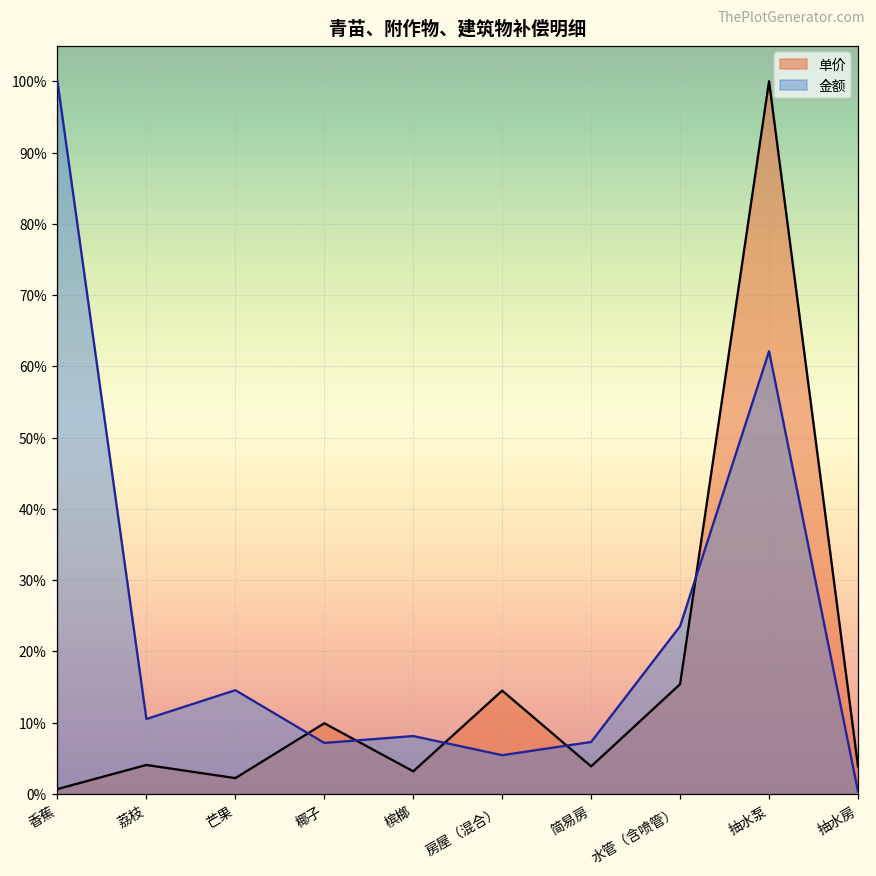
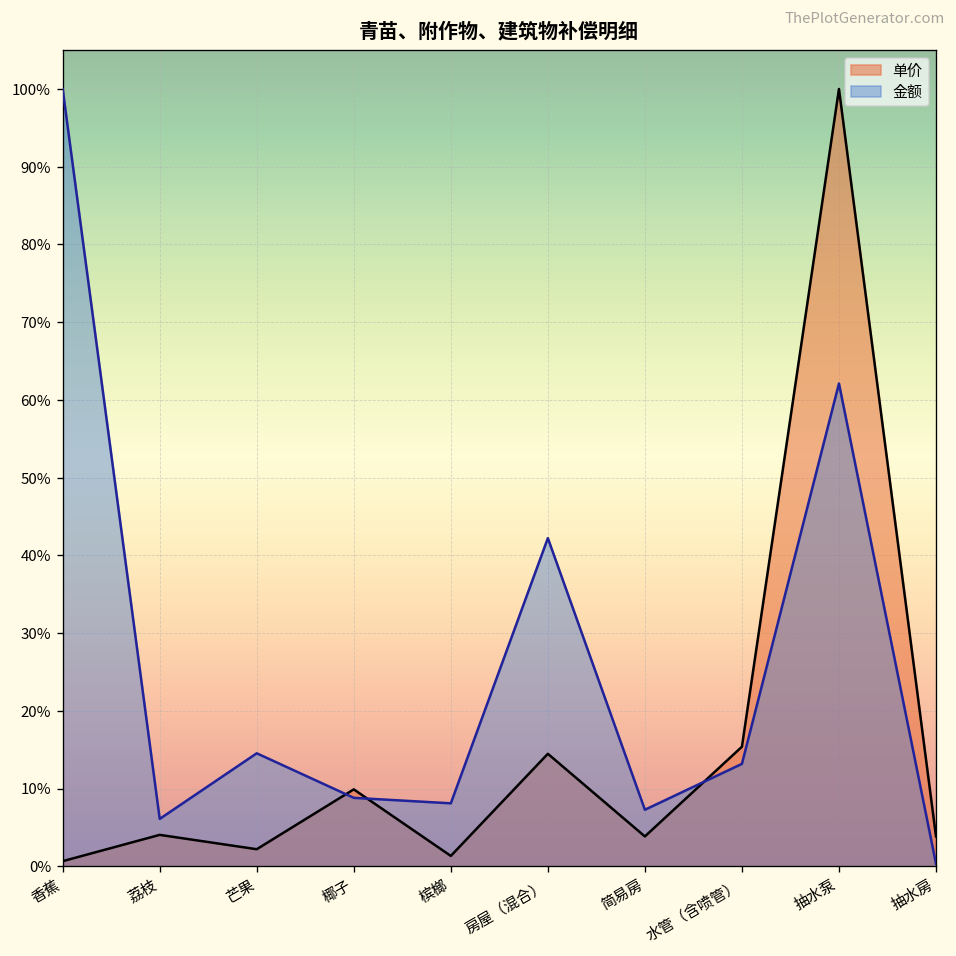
  {
    "单价": {
      "香蕉": "1%",
      "荔枝": "4%",
      "芒果": "2%",
      "椰子": "10%",
-     "槟榔": "3%",
+     "槟榔": "1%",
      "房屋（混合）": "14%",
      "简易房": "4%",
      "水管（含喷管）": "15%",
      "抽水泵": "100%",
      "抽水房": "4%"
    },
    "金额": {
      "香蕉": "100%",
-     "荔枝": "10%",
+     "荔枝": "6%",
      "芒果": "15%",
-     "椰子": "7%",
+     "椰子": "9%",
      "槟榔": "8%",
-     "房屋（混合）": "5%",
+     "房屋（混合）": "42%",
      "简易房": "7%",
-     "水管（含喷管）": "24%",
+     "水管（含喷管）": "13%",
      "抽水泵": "62%",
      "抽水房": "0%"
    }
  }
